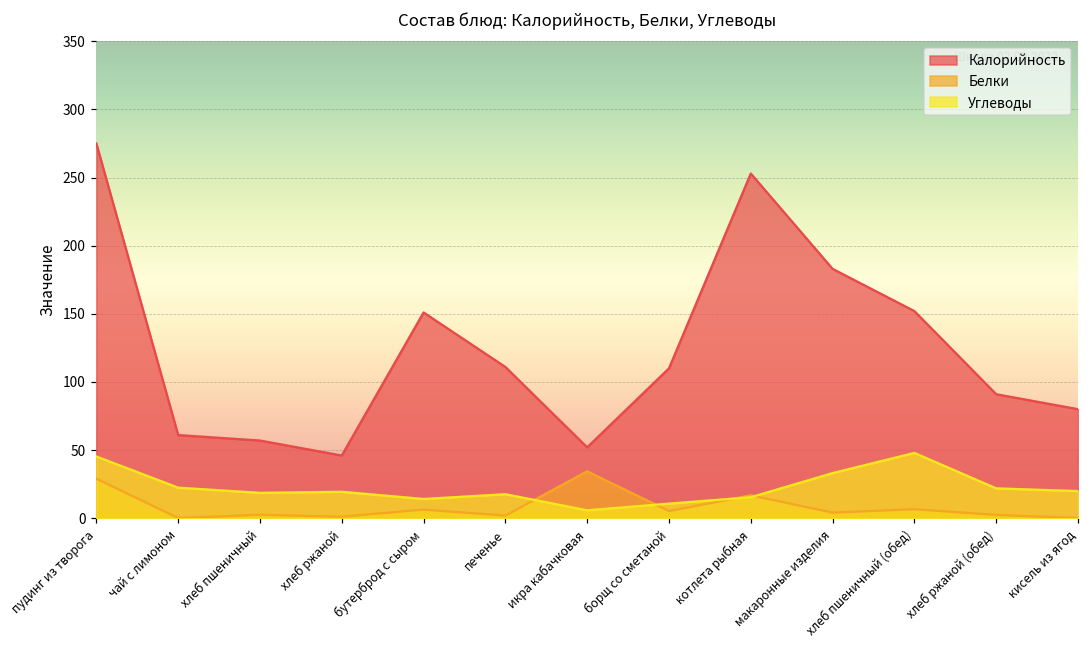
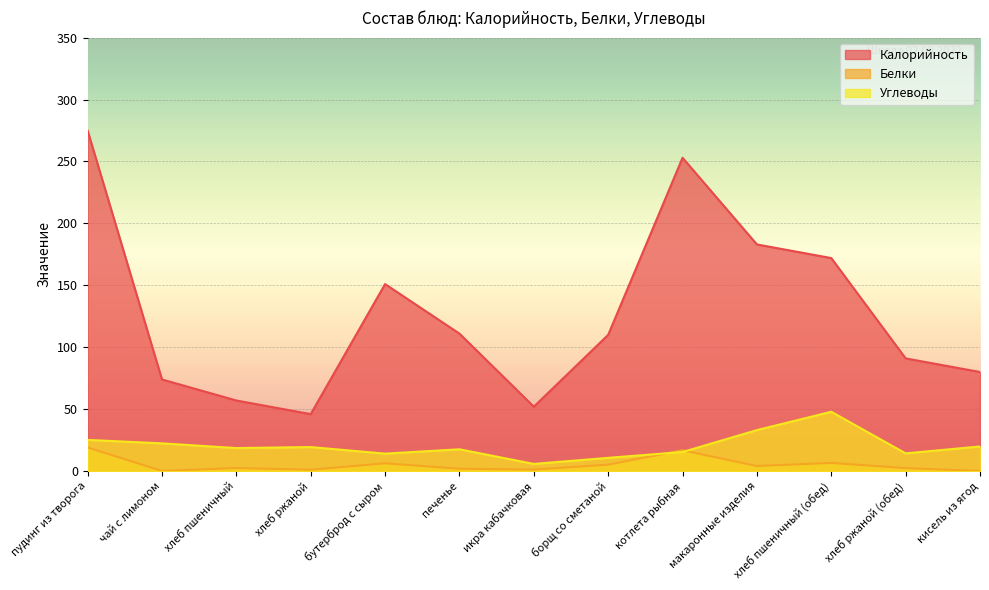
  {
    "Калорийность": {
      "пудинг из творога": 275,
-     "чай с лимоном": 61,
+     "чай с лимоном": 74,
      "хлеб пшеничный": 57,
      "хлеб ржаной": 46,
      "бутерброд с сыром": 151,
      "печенье": 111,
      "икра кабачковая": 52,
      "борщ со сметаной": 110,
      "котлета рыбная": 253,
      "макаронные изделия": 183,
-     "хлеб пшеничный (обед)": 152,
+     "хлеб пшеничный (обед)": 172,
      "хлеб ржаной (обед)": 91,
      "кисель из ягод": 80
    },
    "Белки": {
-     "пудинг из творога": 29,
+     "пудинг из творога": 19,
      "чай с лимоном": 0,
      "хлеб пшеничный": 3,
      "хлеб ржаной": 1,
      "бутерброд с сыром": 6,
      "печенье": 2,
-     "икра кабачковая": 34,
+     "икра кабачковая": 1,
      "борщ со сметаной": 5,
      "макаронные изделия": 4,
      "хлеб пшеничный (обед)": 7,
      "хлеб ржаной (обед)": 2,
      "кисель из ягод": 0
    },
    "Углеводы": {
-     "пудинг из творога": 45,
+     "пудинг из творога": 25,
      "чай с лимоном": 22,
      "хлеб пшеничный": 19,
      "хлеб ржаной": 19,
      "бутерброд с сыром": 14,
      "печенье": 18,
      "икра кабачковая": 6,
      "борщ со сметаной": 11,
      "макаронные изделия": 33,
      "хлеб пшеничный (обед)": 48,
-     "хлеб ржаной (обед)": 22,
+     "хлеб ржаной (обед)": 14,
      "кисель из ягод": 20
    }
  }
